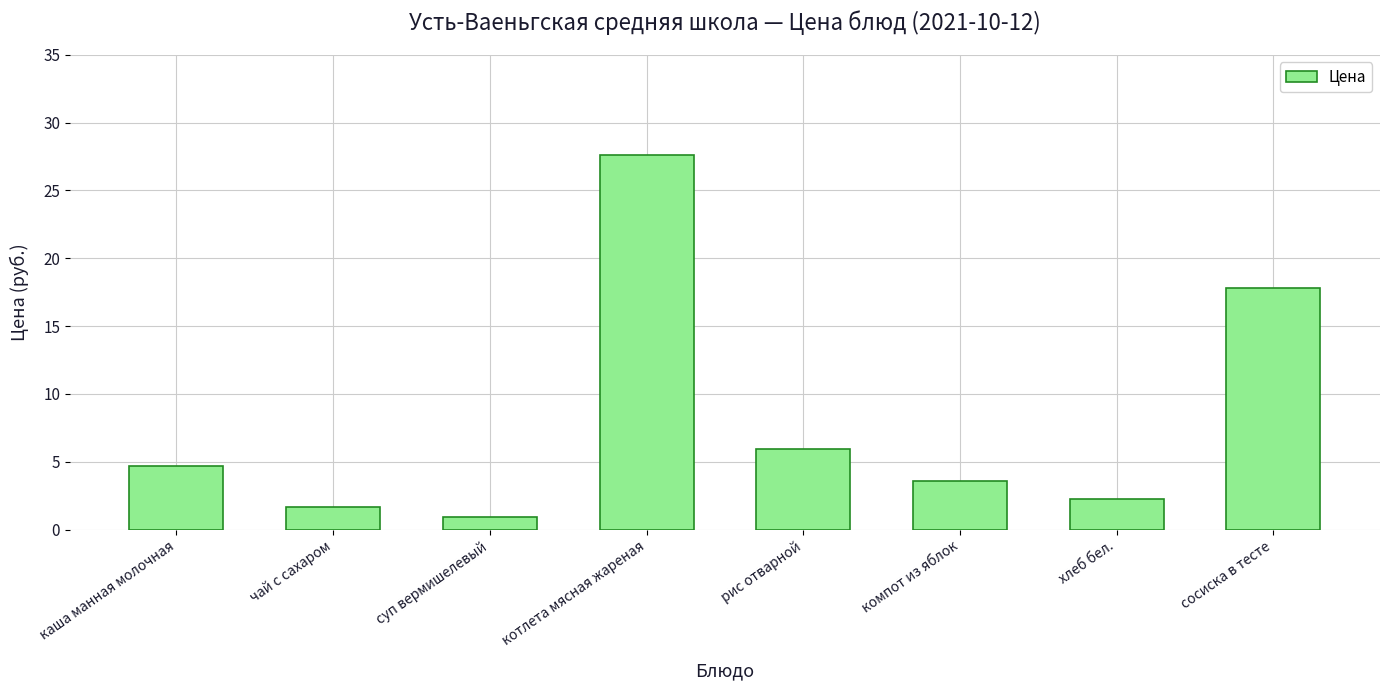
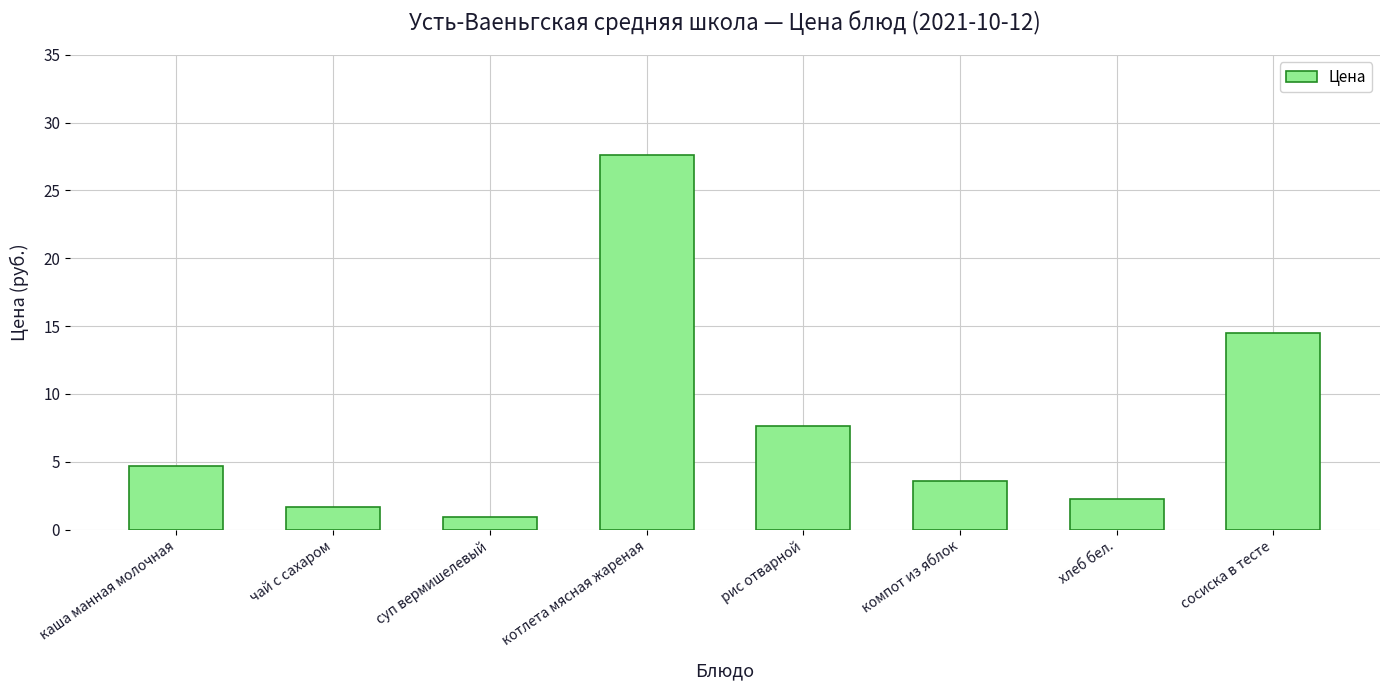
  {
    "каша манная молочная": 4.7,
    "чай с сахаром": 1.7,
    "суп вермишелевый": 0.9,
    "котлета мясная жареная": 27.7,
-   "рис отварной": 6.0,
+   "рис отварной": 7.7,
    "компот из яблок": 3.6,
    "хлеб бел.": 2.3,
-   "сосиска в тесте": 17.8
+   "сосиска в тесте": 14.5
  }
